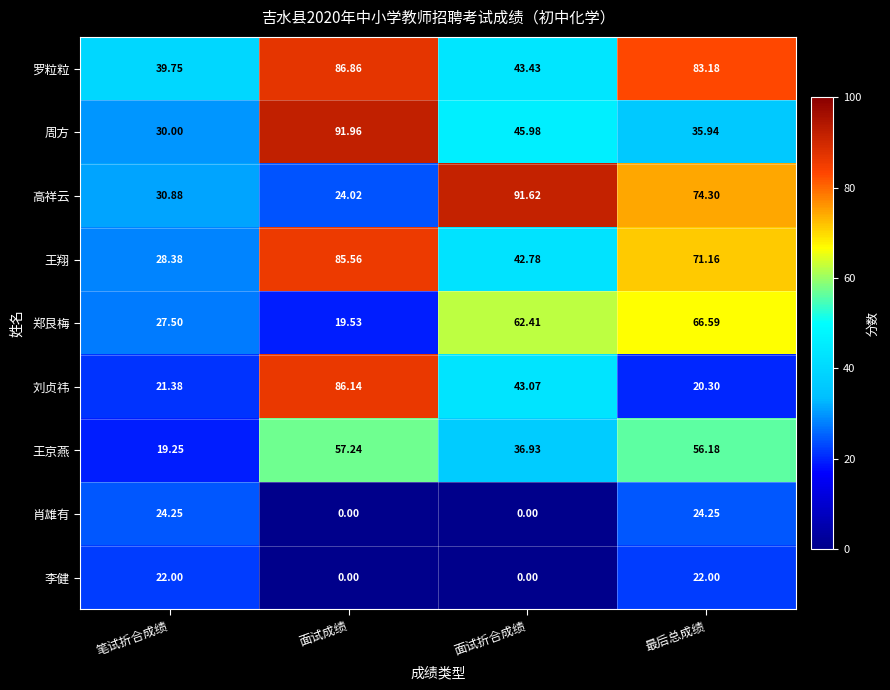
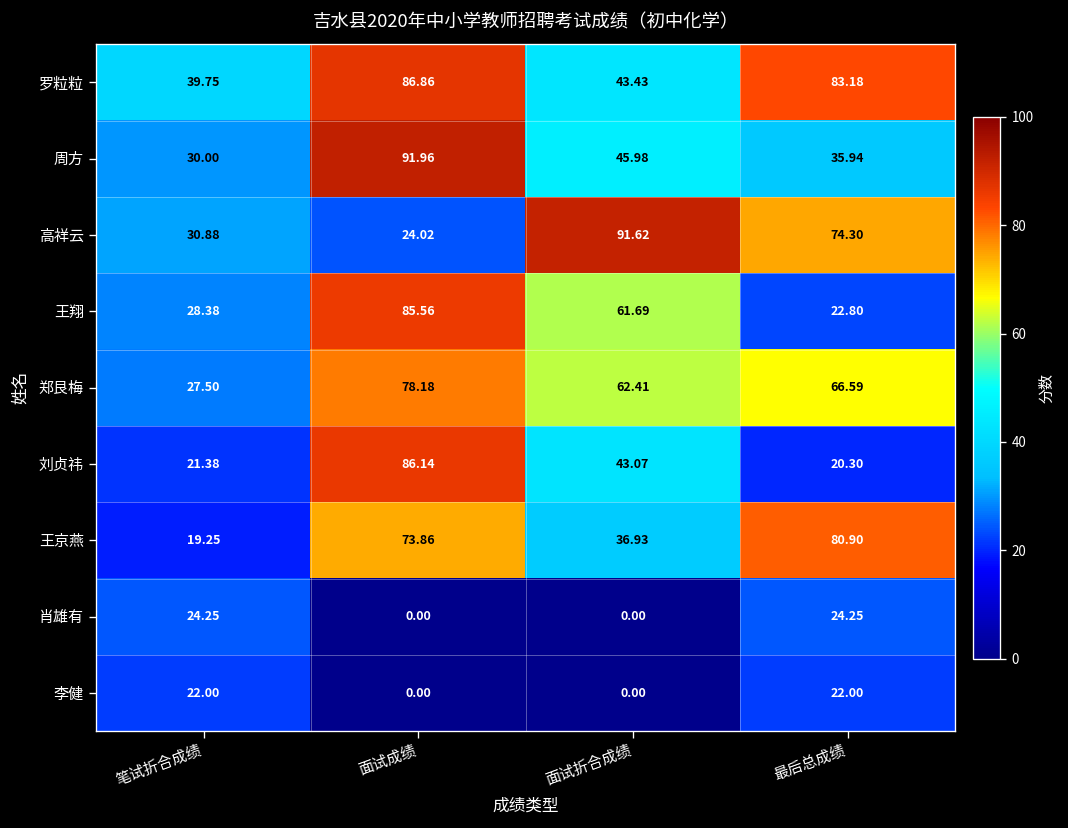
  {
    "罗粒粒": {
      "笔试折合成绩": 39.75,
      "面试成绩": 86.86,
      "面试折合成绩": 43.43,
      "最后总成绩": 83.18
    },
    "周方": {
      "笔试折合成绩": 30.00,
      "面试成绩": 91.96,
      "面试折合成绩": 45.98,
      "最后总成绩": 35.94
    },
    "高祥云": {
      "笔试折合成绩": 30.88,
      "面试成绩": 24.02,
      "面试折合成绩": 91.62,
      "最后总成绩": 74.30
    },
    "王翔": {
      "笔试折合成绩": 28.38,
      "面试成绩": 85.56,
-     "面试折合成绩": 42.78,
-     "最后总成绩": 71.16
+     "面试折合成绩": 61.69,
+     "最后总成绩": 22.80
    },
    "郑艮梅": {
      "笔试折合成绩": 27.50,
-     "面试成绩": 19.53,
+     "面试成绩": 78.18,
      "面试折合成绩": 62.41,
      "最后总成绩": 66.59
    },
    "刘贞祎": {
      "笔试折合成绩": 21.38,
      "面试成绩": 86.14,
      "面试折合成绩": 43.07,
      "最后总成绩": 20.30
    },
    "王京燕": {
      "笔试折合成绩": 19.25,
-     "面试成绩": 57.24,
+     "面试成绩": 73.86,
      "面试折合成绩": 36.93,
-     "最后总成绩": 56.18
+     "最后总成绩": 80.90
    },
    "肖雄有": {
      "笔试折合成绩": 24.25,
      "面试成绩": 0.00,
      "面试折合成绩": 0.00,
      "最后总成绩": 24.25
    },
    "李健": {
      "笔试折合成绩": 22.00,
      "面试成绩": 0.00,
      "面试折合成绩": 0.00,
      "最后总成绩": 22.00
    }
  }
